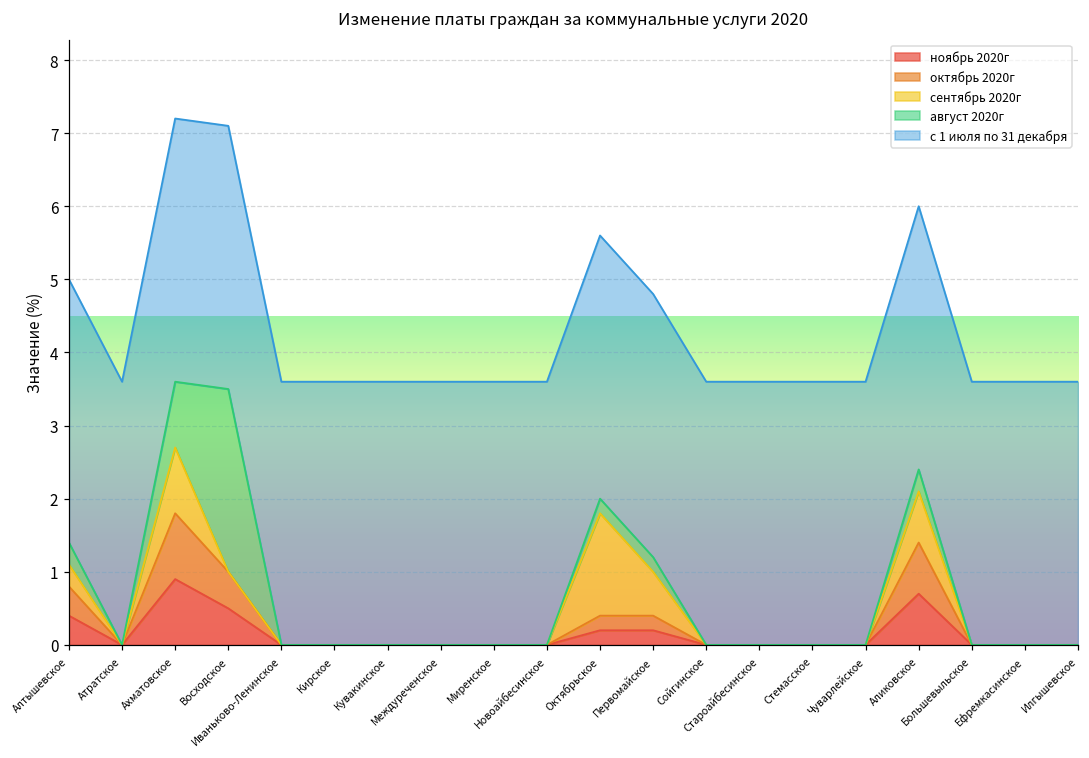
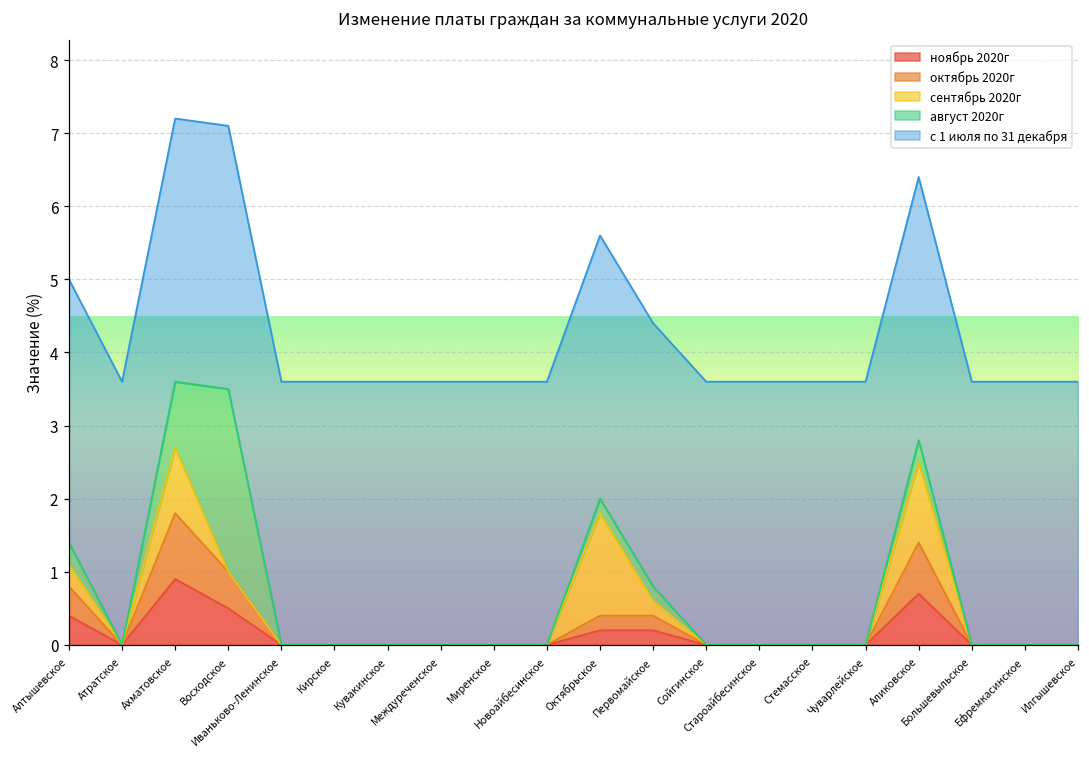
  {
    "сентябрь 2020г": {
      "Алтышевское": 0.3,
      "Ахматовское": 0.9,
      "Октябрьское": 1.4,
-     "Первомайское": 0.6,
-     "Аликовское": 0.7
+     "Первомайское": 0.2,
+     "Аликовское": 1.1
    },
    "август 2020г": {
      "Алтышевское": 0.3,
      "Ахматовское": 0.9,
      "Восходское": 2.5,
      "Октябрьское": 0.2,
      "Первомайское": 0.2,
      "Аликовское": 0.3
    },
    "с 1 июля по 31 декабря": {
      "Алтышевское": 3.6,
      "Атратское": 3.6,
      "Ахматовское": 3.6,
      "Восходское": 3.6,
      "Иваньково-Ленинское": 3.6,
      "Кирское": 3.6,
      "Кувакинское": 3.6,
      "Междуреченское": 3.6,
      "Миренское": 3.6,
      "Новоайбесинское": 3.6,
      "Октябрьское": 3.6,
      "Первомайское": 3.6,
      "Сойгинское": 3.6,
      "Староайбесинское": 3.6,
      "Стемасское": 3.6,
      "Чуварлейское": 3.6,
      "Аликовское": 3.6,
      "Большевыльское": 3.6,
      "Ефремкасинское": 3.6,
      "Илгышевское": 3.6
    }
  }
